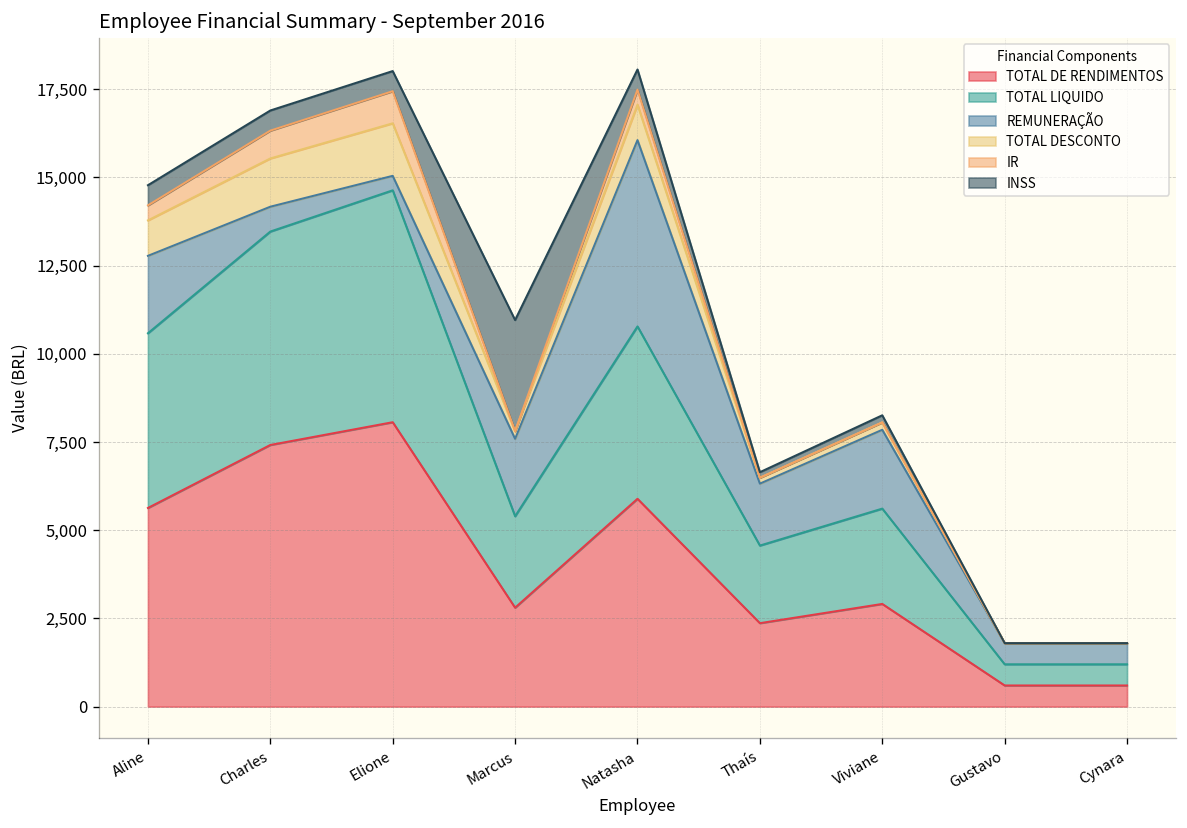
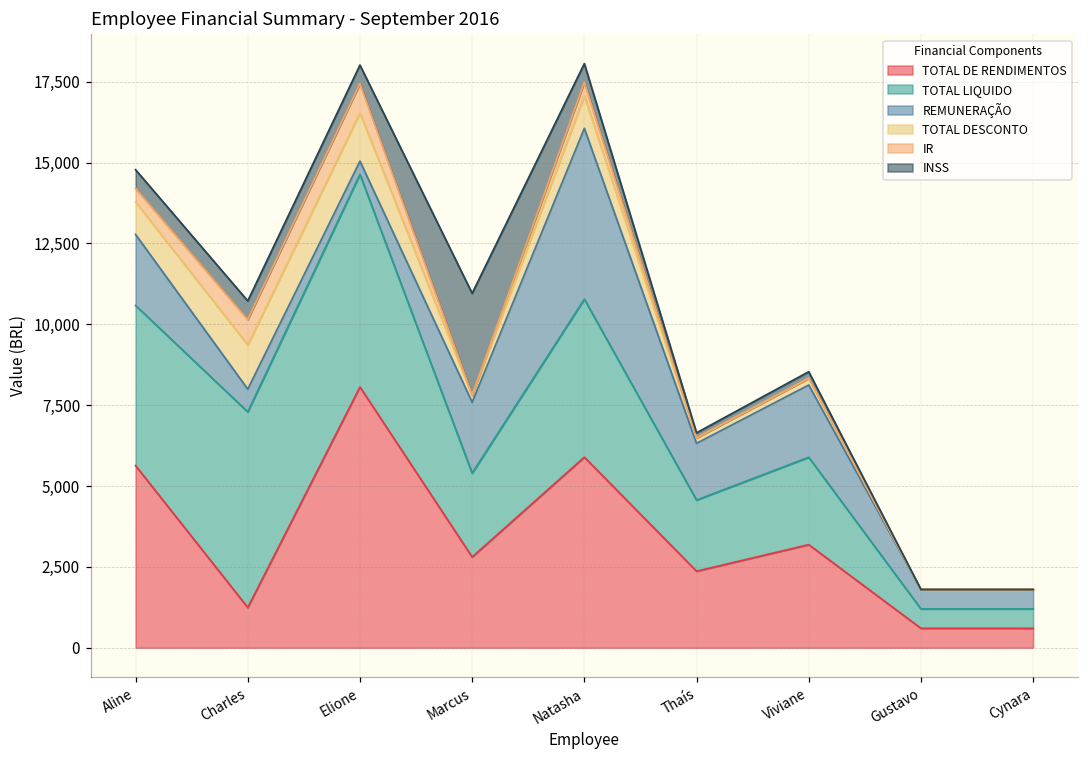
  {
    "TOTAL DE RENDIMENTOS": {
      "Aline": "5,600",
-     "Charles": "7,400",
+     "Charles": "1,200",
      "Elione": "8,100",
      "Marcus": "2,800",
      "Natasha": "5,900",
      "Thaís": "2,400",
-     "Viviane": "2,900",
+     "Viviane": "3,200",
      "Gustavo": "600",
      "Cynara": "600"
    },
    "INSS": {
      "Aline": "600",
      "Charles": "600",
      "Elione": "600",
      "Marcus": "3,100",
      "Natasha": "600",
      "Thaís": "200",
      "Viviane": "200"
    }
  }
